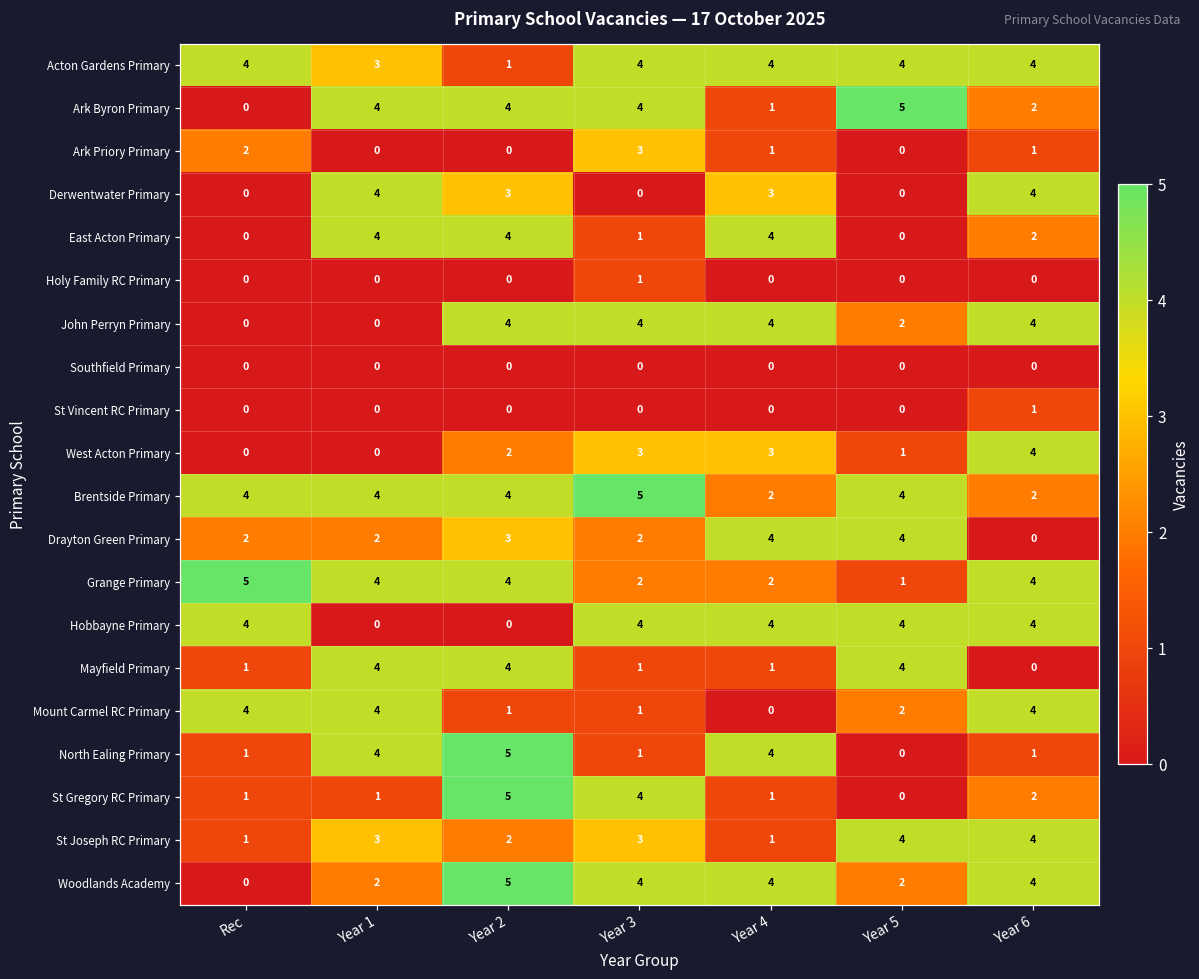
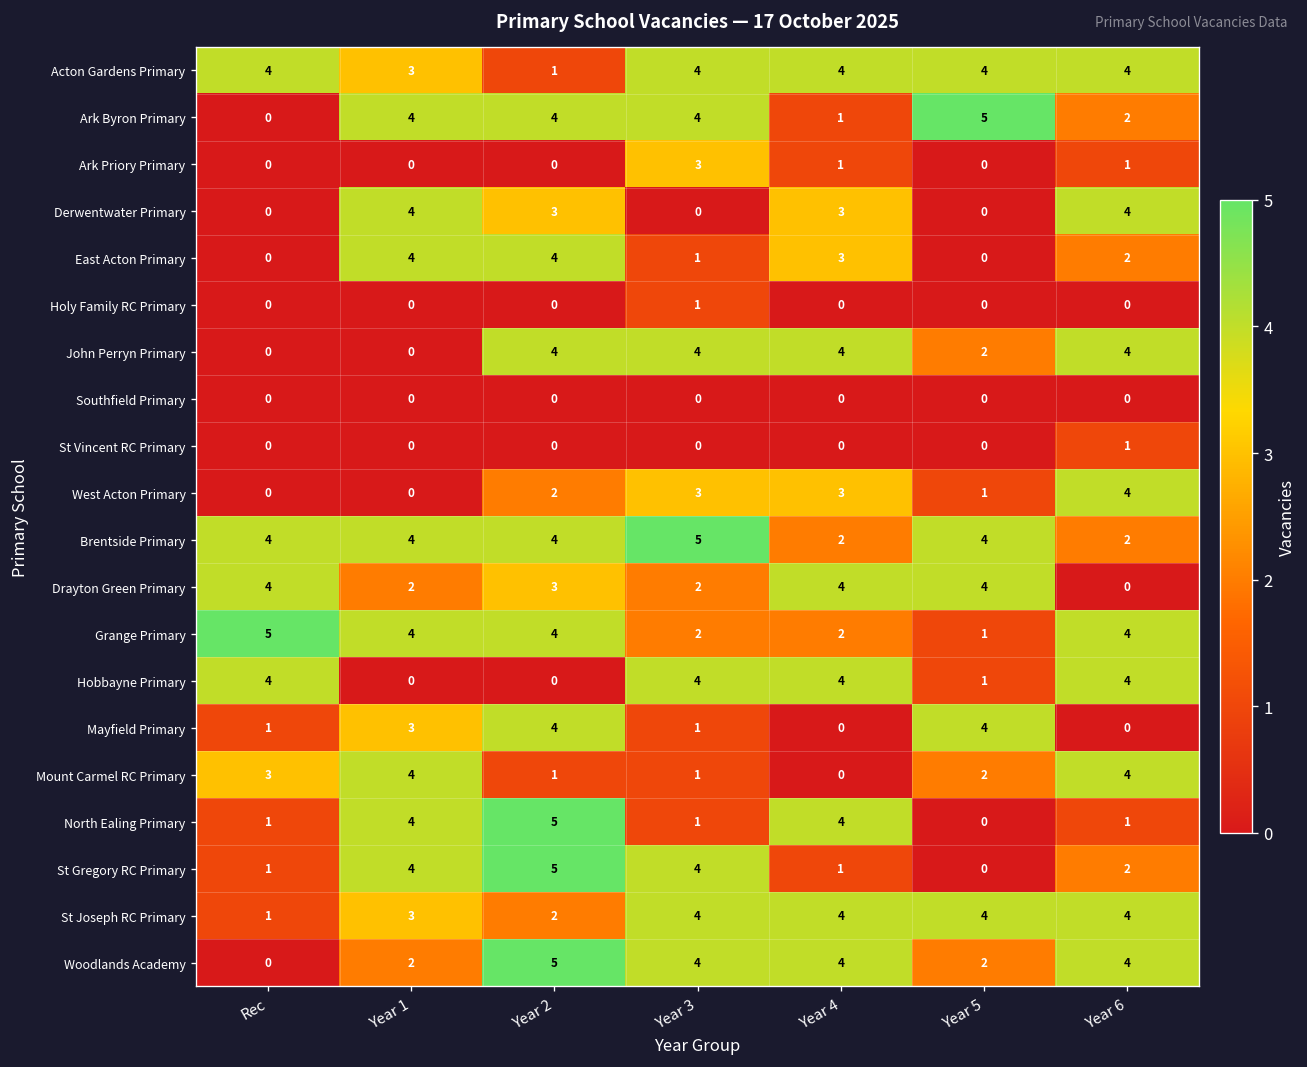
  {
    "Acton Gardens Primary": {
      "Rec": 4,
      "Year 1": 3,
      "Year 2": 1,
      "Year 3": 4,
      "Year 4": 4,
      "Year 5": 4,
      "Year 6": 4
    },
    "Ark Byron Primary": {
      "Rec": 0,
      "Year 1": 4,
      "Year 2": 4,
      "Year 3": 4,
      "Year 4": 1,
      "Year 5": 5,
      "Year 6": 2
    },
    "Ark Priory Primary": {
-     "Rec": 2,
+     "Rec": 0,
      "Year 1": 0,
      "Year 2": 0,
      "Year 3": 3,
      "Year 4": 1,
      "Year 5": 0,
      "Year 6": 1
    },
    "Derwentwater Primary": {
      "Rec": 0,
      "Year 1": 4,
      "Year 2": 3,
      "Year 3": 0,
      "Year 4": 3,
      "Year 5": 0,
      "Year 6": 4
    },
    "East Acton Primary": {
      "Rec": 0,
      "Year 1": 4,
      "Year 2": 4,
      "Year 3": 1,
-     "Year 4": 4,
+     "Year 4": 3,
      "Year 5": 0,
      "Year 6": 2
    },
    "Holy Family RC Primary": {
      "Rec": 0,
      "Year 1": 0,
      "Year 2": 0,
      "Year 3": 1,
      "Year 4": 0,
      "Year 5": 0,
      "Year 6": 0
    },
    "John Perryn Primary": {
      "Rec": 0,
      "Year 1": 0,
      "Year 2": 4,
      "Year 3": 4,
      "Year 4": 4,
      "Year 5": 2,
      "Year 6": 4
    },
    "Southfield Primary": {
      "Rec": 0,
      "Year 1": 0,
      "Year 2": 0,
      "Year 3": 0,
      "Year 4": 0,
      "Year 5": 0,
      "Year 6": 0
    },
    "St Vincent RC Primary": {
      "Rec": 0,
      "Year 1": 0,
      "Year 2": 0,
      "Year 3": 0,
      "Year 4": 0,
      "Year 5": 0,
      "Year 6": 1
    },
    "West Acton Primary": {
      "Rec": 0,
      "Year 1": 0,
      "Year 2": 2,
      "Year 3": 3,
      "Year 4": 3,
      "Year 5": 1,
      "Year 6": 4
    },
    "Brentside Primary": {
      "Rec": 4,
      "Year 1": 4,
      "Year 2": 4,
      "Year 3": 5,
      "Year 4": 2,
      "Year 5": 4,
      "Year 6": 2
    },
    "Drayton Green Primary": {
-     "Rec": 2,
+     "Rec": 4,
      "Year 1": 2,
      "Year 2": 3,
      "Year 3": 2,
      "Year 4": 4,
      "Year 5": 4,
      "Year 6": 0
    },
    "Grange Primary": {
      "Rec": 5,
      "Year 1": 4,
      "Year 2": 4,
      "Year 3": 2,
      "Year 4": 2,
      "Year 5": 1,
      "Year 6": 4
    },
    "Hobbayne Primary": {
      "Rec": 4,
      "Year 1": 0,
      "Year 2": 0,
      "Year 3": 4,
      "Year 4": 4,
-     "Year 5": 4,
+     "Year 5": 1,
      "Year 6": 4
    },
    "Mayfield Primary": {
      "Rec": 1,
-     "Year 1": 4,
+     "Year 1": 3,
      "Year 2": 4,
      "Year 3": 1,
-     "Year 4": 1,
+     "Year 4": 0,
      "Year 5": 4,
      "Year 6": 0
    },
    "Mount Carmel RC Primary": {
-     "Rec": 4,
+     "Rec": 3,
      "Year 1": 4,
      "Year 2": 1,
      "Year 3": 1,
      "Year 4": 0,
      "Year 5": 2,
      "Year 6": 4
    },
    "North Ealing Primary": {
      "Rec": 1,
      "Year 1": 4,
      "Year 2": 5,
      "Year 3": 1,
      "Year 4": 4,
      "Year 5": 0,
      "Year 6": 1
    },
    "St Gregory RC Primary": {
      "Rec": 1,
-     "Year 1": 1,
+     "Year 1": 4,
      "Year 2": 5,
      "Year 3": 4,
      "Year 4": 1,
      "Year 5": 0,
      "Year 6": 2
    },
    "St Joseph RC Primary": {
      "Rec": 1,
      "Year 1": 3,
      "Year 2": 2,
-     "Year 3": 3,
-     "Year 4": 1,
+     "Year 3": 4,
+     "Year 4": 4,
      "Year 5": 4,
      "Year 6": 4
    },
    "Woodlands Academy": {
      "Rec": 0,
      "Year 1": 2,
      "Year 2": 5,
      "Year 3": 4,
      "Year 4": 4,
      "Year 5": 2,
      "Year 6": 4
    }
  }
